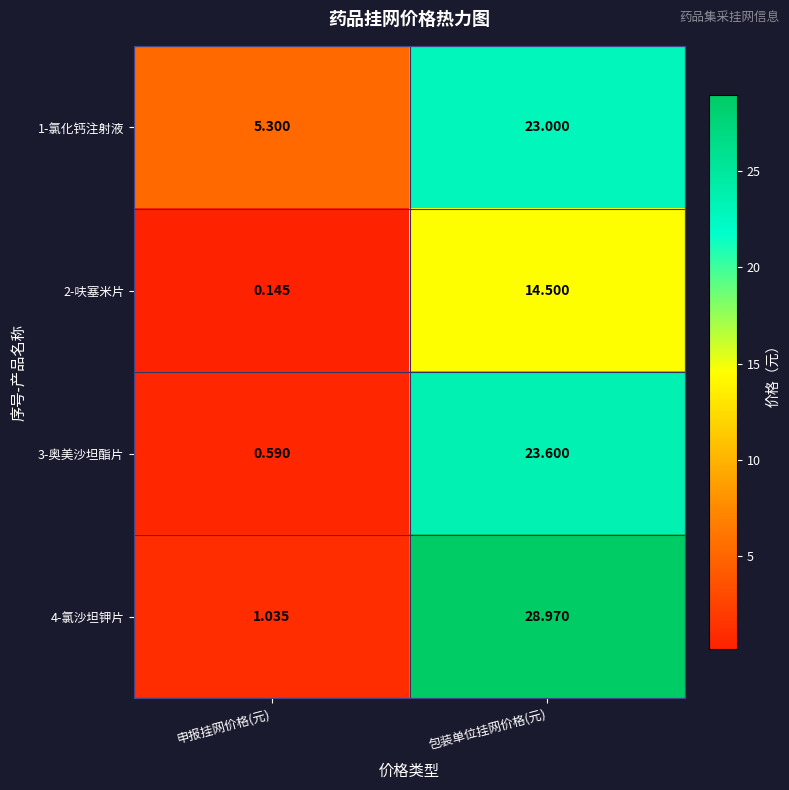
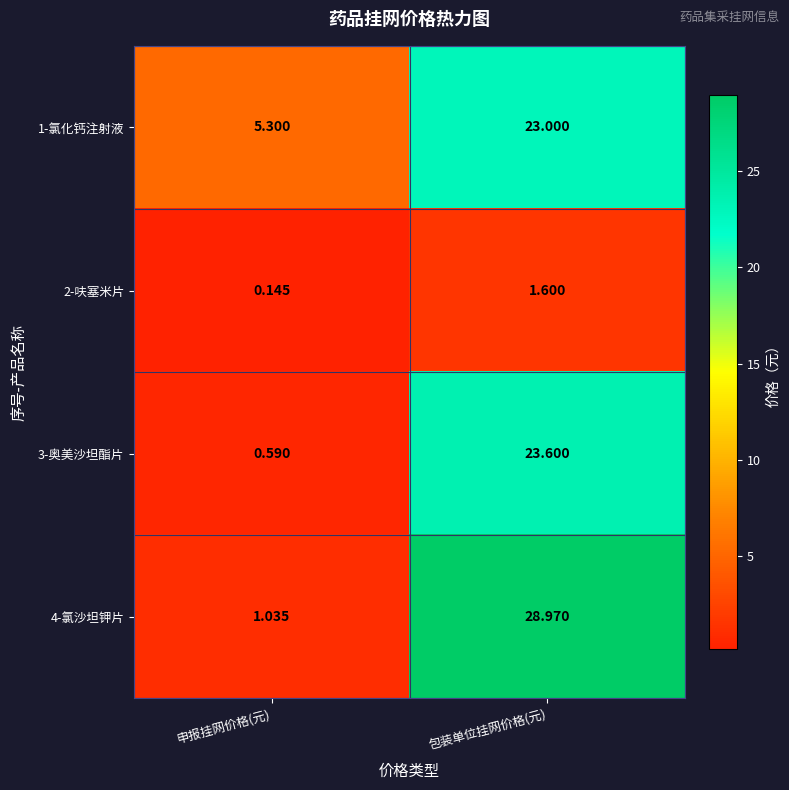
  {
    "1-氯化钙注射液": {
      "申报挂网价格(元)": 5.300,
      "包装单位挂网价格(元)": 23.000
    },
    "2-呋塞米片": {
      "申报挂网价格(元)": 0.145,
-     "包装单位挂网价格(元)": 14.500
+     "包装单位挂网价格(元)": 1.600
    },
    "3-奥美沙坦酯片": {
      "申报挂网价格(元)": 0.590,
      "包装单位挂网价格(元)": 23.600
    },
    "4-氯沙坦钾片": {
      "申报挂网价格(元)": 1.035,
      "包装单位挂网价格(元)": 28.970
    }
  }
